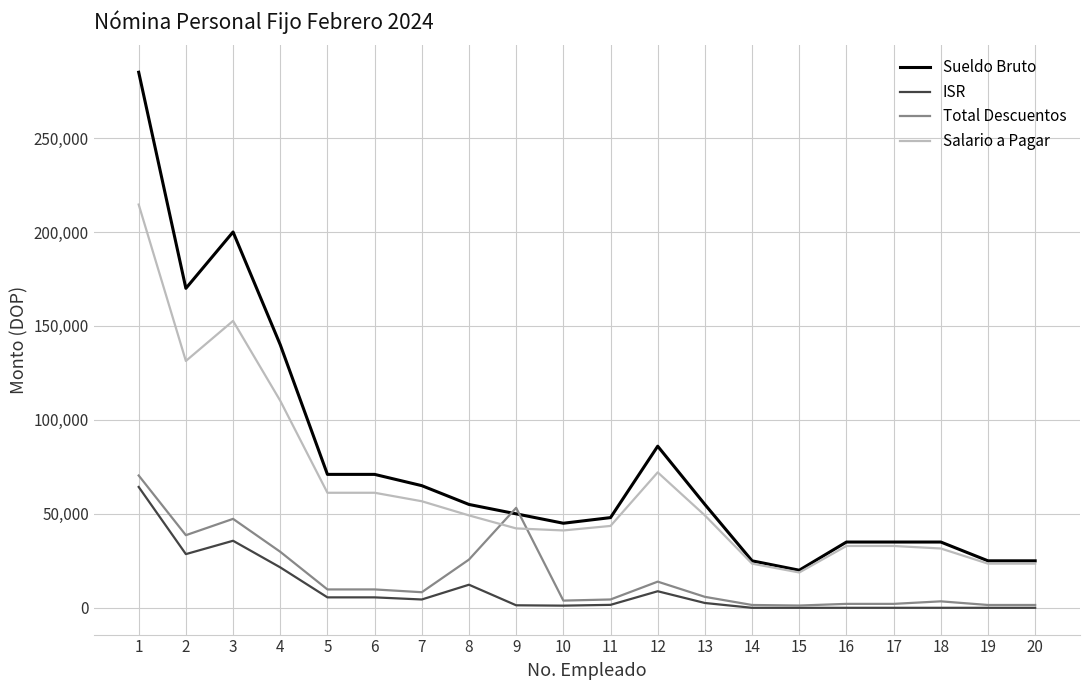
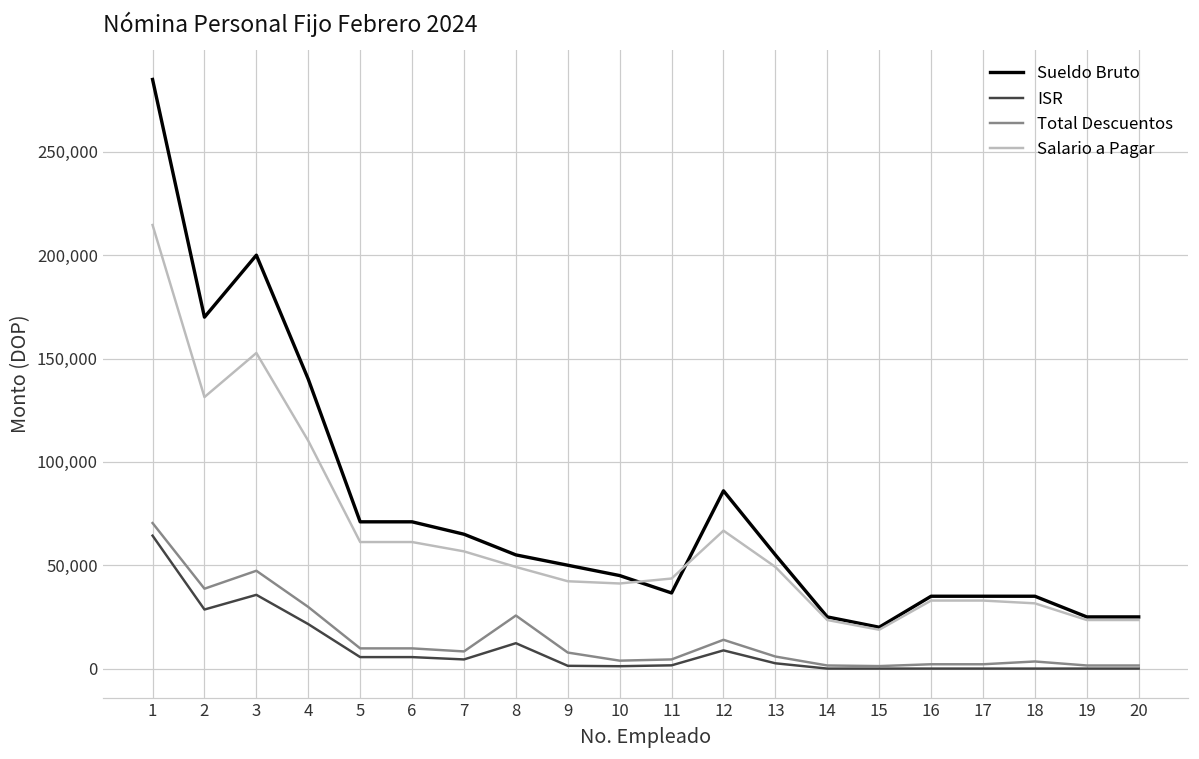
  {
    "Sueldo Bruto": {
      "1": "285,000",
      "2": "170,000",
      "3": "200,000",
      "4": "140,000",
      "5": "71,000",
      "6": "71,000",
      "7": "65,000",
      "8": "55,000",
      "9": "50,000",
      "10": "45,000",
-     "11": "48,000",
+     "11": "37,000",
      "12": "86,000",
      "13": "55,000",
      "14": "25,000",
      "16": "35,000",
      "17": "35,000",
      "18": "35,000",
      "19": "25,000",
      "20": "25,000"
    },
    "ISR": {
      "1": "64,000",
      "2": "29,000",
      "3": "36,000",
      "4": "22,000",
      "5": "6,000",
      "6": "6,000",
      "7": "4,000",
      "8": "12,000",
      "9": "1,000",
      "10": "1,000",
      "11": "2,000",
      "12": "9,000",
      "13": "3,000",
      "14": "0",
      "16": "0",
      "17": "0",
      "18": "0",
      "19": "0",
      "20": "0"
    },
    "Total Descuentos": {
      "1": "70,000",
      "2": "39,000",
      "3": "47,000",
      "4": "30,000",
      "5": "10,000",
      "6": "10,000",
      "7": "8,000",
      "8": "26,000",
-     "9": "53,000",
+     "9": "8,000",
      "10": "4,000",
      "11": "4,000",
      "12": "14,000",
      "13": "6,000",
      "14": "2,000",
      "16": "2,000",
      "17": "2,000",
      "18": "3,000",
      "19": "2,000",
      "20": "2,000"
    },
    "Salario a Pagar": {
      "1": "215,000",
      "2": "131,000",
      "3": "153,000",
      "4": "110,000",
      "5": "61,000",
      "6": "61,000",
      "7": "57,000",
      "8": "49,000",
      "9": "42,000",
      "10": "41,000",
      "11": "44,000",
-     "12": "72,000",
+     "12": "67,000",
      "13": "49,000",
      "14": "23,000",
      "16": "33,000",
      "17": "33,000",
      "18": "32,000",
      "19": "23,000",
      "20": "23,000"
    }
  }
